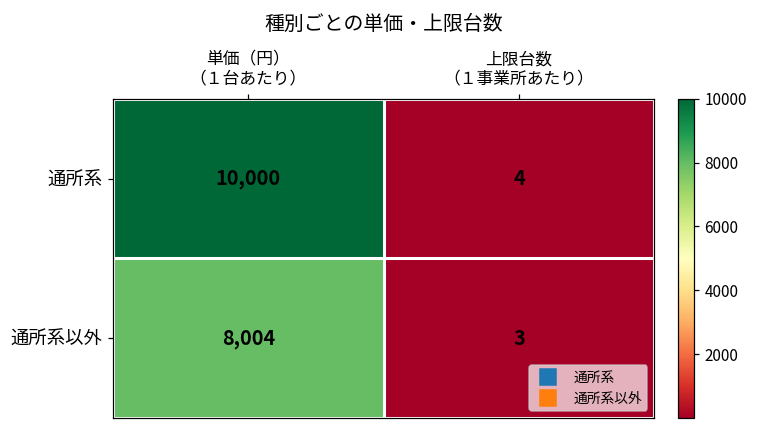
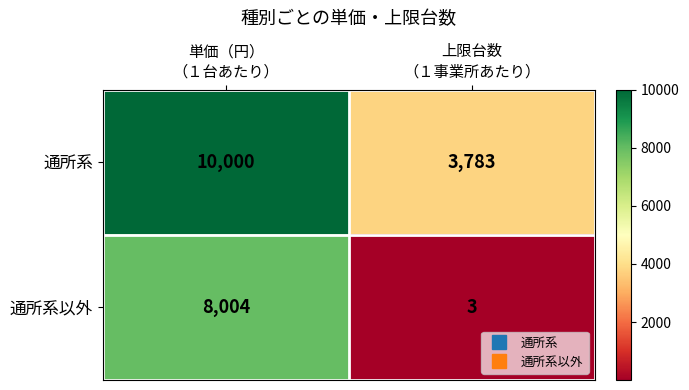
  {
    "通所系": {
      "単価（円） （１台あたり）": "10,000",
-     "上限台数 （１事業所あたり）": "4"
+     "上限台数 （１事業所あたり）": "3,783"
    },
    "通所系以外": {
      "単価（円） （１台あたり）": "8,004",
      "上限台数 （１事業所あたり）": "3"
    }
  }
